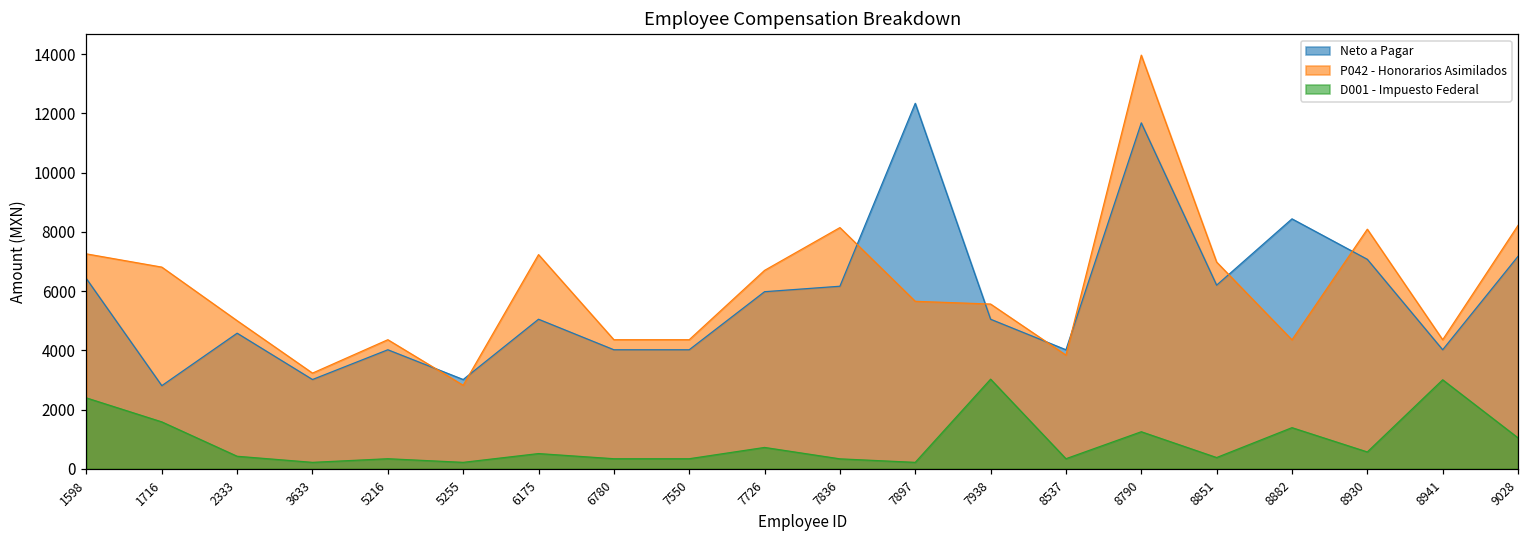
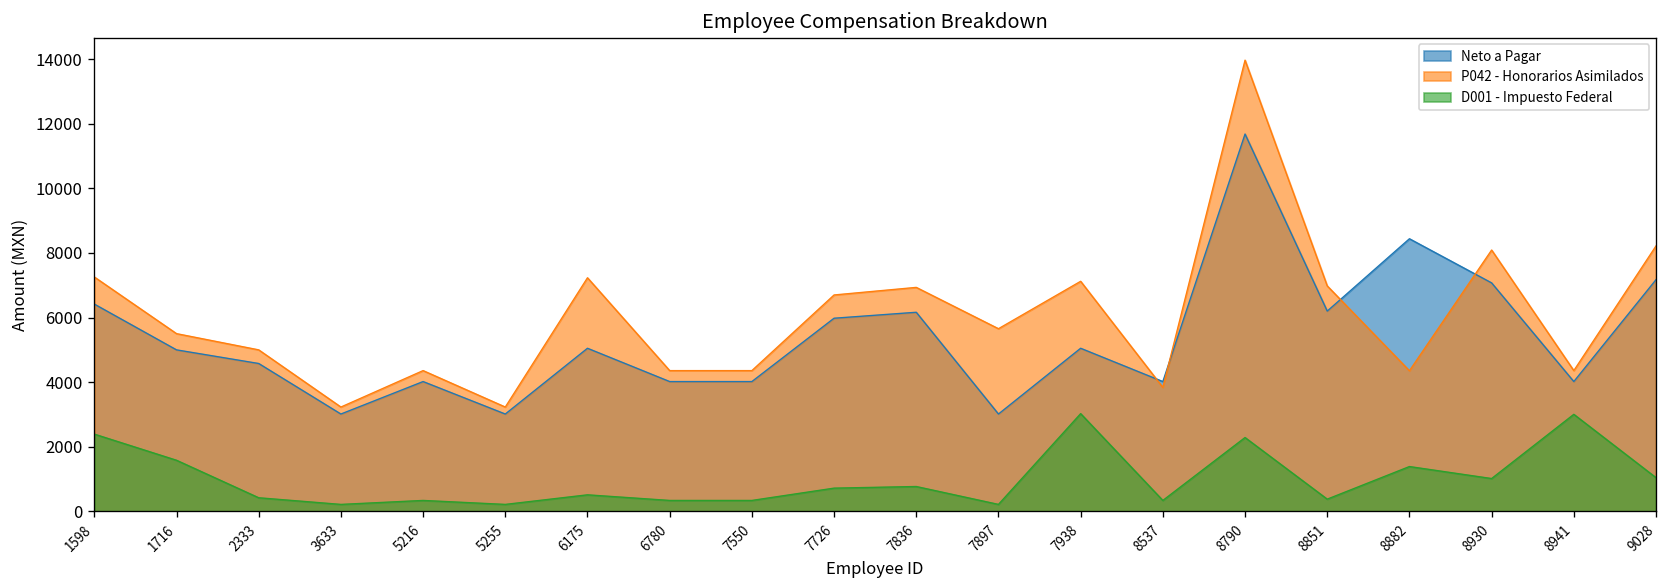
  {
    "Neto a Pagar": {
      "1598": 6400,
-     "1716": 2800,
+     "1716": 5000,
      "2333": 4600,
      "3633": 3000,
      "5216": 4000,
      "5255": 3000,
      "6175": 5000,
      "6780": 4000,
      "7550": 4000,
      "7726": 6000,
      "7836": 6200,
-     "7897": 12300,
+     "7897": 3000,
      "7938": 5000,
      "8537": 4000,
      "8790": 11700,
      "8851": 6200,
      "8882": 8400,
      "8930": 7100,
      "8941": 4000,
      "9028": 7200
    },
    "P042 - Honorarios Asimilados": {
      "1598": 7300,
-     "1716": 6800,
+     "1716": 5500,
      "2333": 5000,
      "3633": 3200,
      "5216": 4400,
-     "5255": 2800,
+     "5255": 3200,
      "6175": 7200,
      "6780": 4400,
      "7550": 4400,
      "7726": 6700,
-     "7836": 8100,
+     "7836": 6900,
      "7897": 5700,
-     "7938": 5600,
+     "7938": 7100,
      "8537": 3800,
      "8790": 14000,
      "8851": 7000,
      "8882": 4400,
      "8930": 8100,
      "8941": 4400,
      "9028": 8200
    },
    "D001 - Impuesto Federal": {
      "1598": 2400,
      "1716": 1600,
      "2333": 400,
      "3633": 200,
      "5216": 300,
      "5255": 200,
      "6175": 500,
      "6780": 300,
      "7550": 300,
      "7726": 700,
-     "7836": 300,
+     "7836": 800,
      "7897": 200,
      "7938": 3000,
      "8537": 300,
-     "8790": 1300,
+     "8790": 2300,
      "8851": 400,
      "8882": 1400,
-     "8930": 600,
+     "8930": 1000,
      "8941": 3000,
      "9028": 1000
    }
  }
